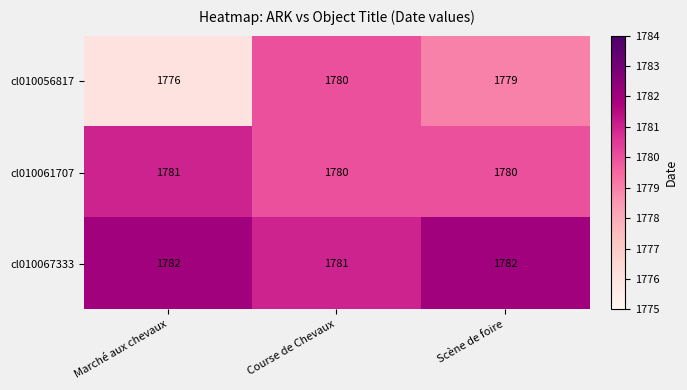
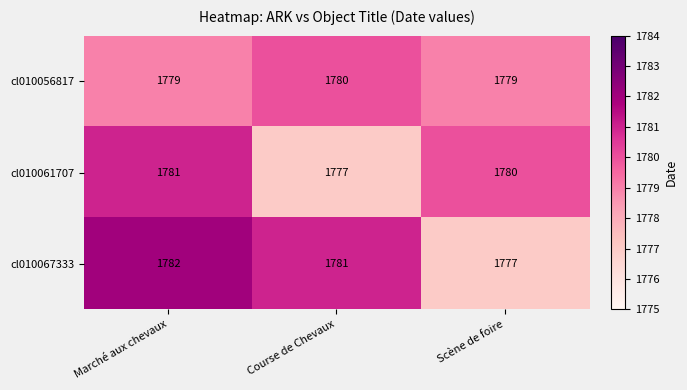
  {
    "cl010056817": {
-     "Marché aux chevaux": 1776,
+     "Marché aux chevaux": 1779,
      "Course de Chevaux": 1780,
      "Scène de foire": 1779
    },
    "cl010061707": {
      "Marché aux chevaux": 1781,
-     "Course de Chevaux": 1780,
+     "Course de Chevaux": 1777,
      "Scène de foire": 1780
    },
    "cl010067333": {
      "Marché aux chevaux": 1782,
      "Course de Chevaux": 1781,
-     "Scène de foire": 1782
+     "Scène de foire": 1777
    }
  }
